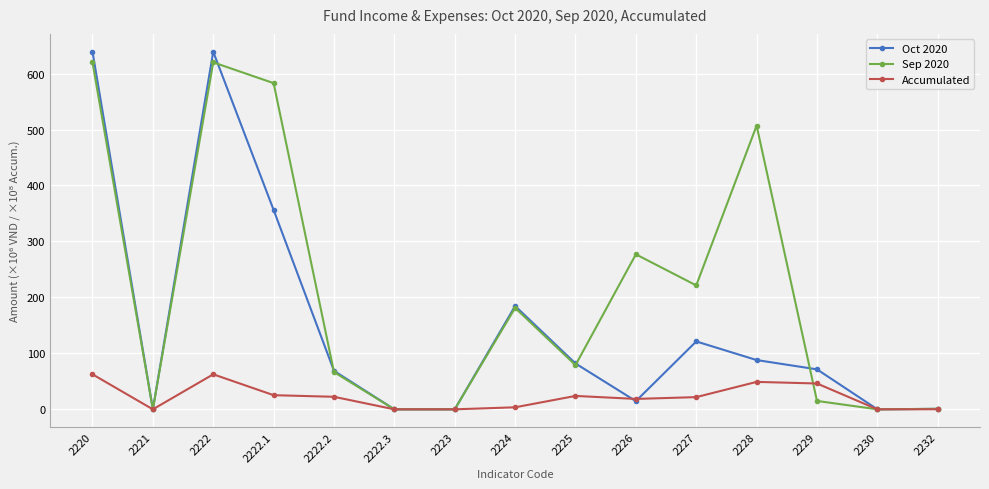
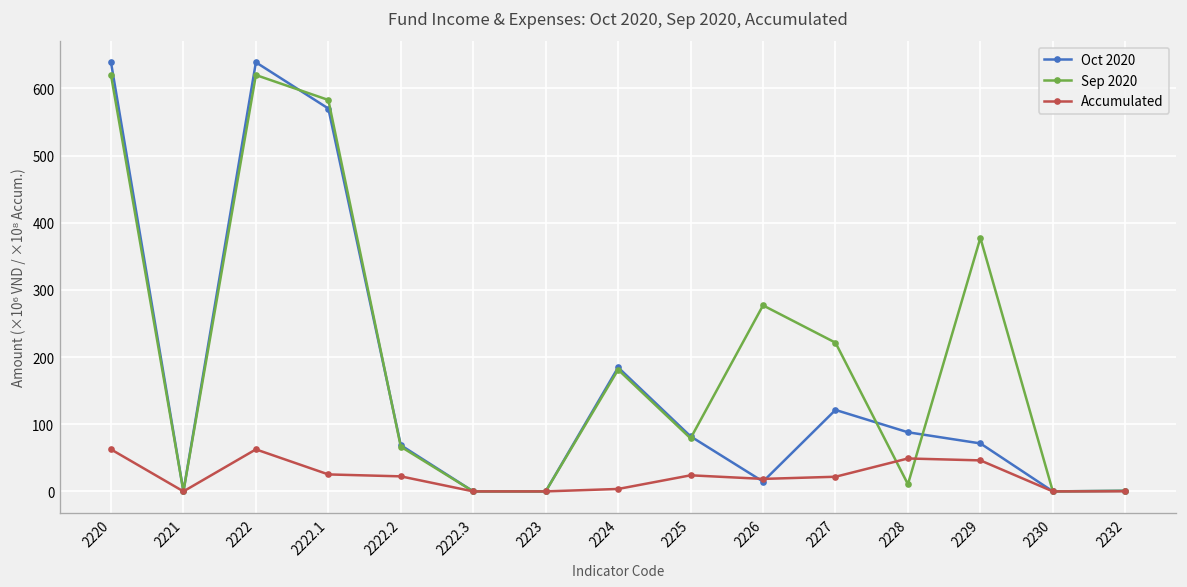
  {
    "Oct 2020": {
      "2220": 640,
      "2222": 640,
-     "2222.1": 360,
+     "2222.1": 570,
      "2227": 120,
      "2228": 90,
      "2229": 70
    },
    "Sep 2020": {
      "2220": 620,
      "2222": 620,
      "2222.1": 580,
      "2226": 280,
      "2227": 220,
-     "2228": 510,
-     "2229": 20
+     "2228": 10,
+     "2229": 380
    },
    "Accumulated": {
      "2220": 60,
      "2222": 60,
      "2222.1": 30,
      "2222.2": 20,
      "2224": 0,
      "2225": 20,
      "2227": 20,
      "2228": 50,
      "2229": 50
    }
  }
